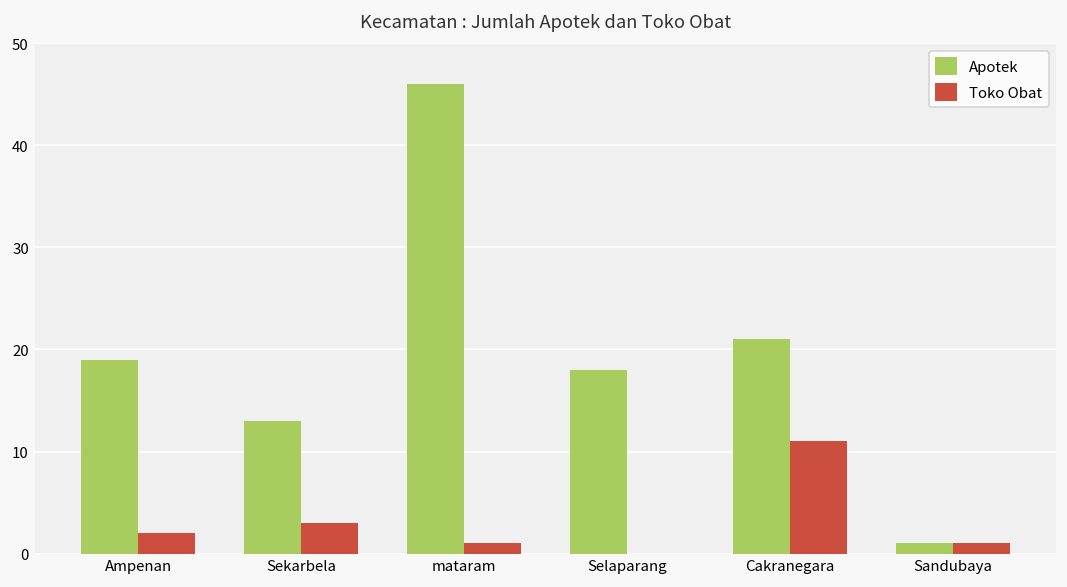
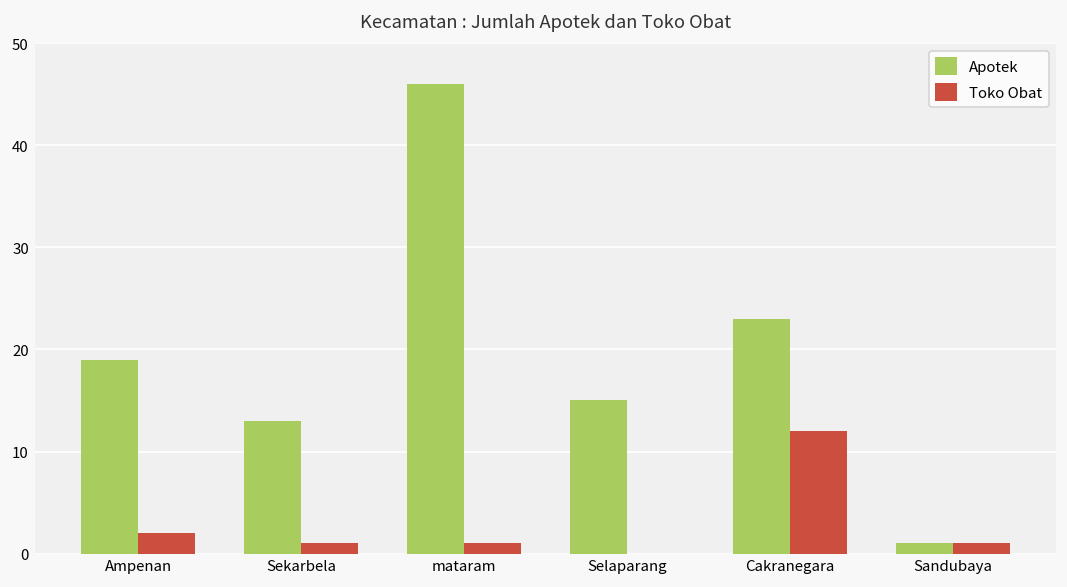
  {
    "Apotek": {
      "Ampenan": 19,
      "Sekarbela": 13,
      "mataram": 46,
-     "Selaparang": 18,
-     "Cakranegara": 21,
+     "Selaparang": 15,
+     "Cakranegara": 23,
      "Sandubaya": 1
    },
    "Toko Obat": {
      "Ampenan": 2,
-     "Sekarbela": 3,
+     "Sekarbela": 1,
      "mataram": 1,
      "Selaparang": 0,
-     "Cakranegara": 11,
+     "Cakranegara": 12,
      "Sandubaya": 1
    }
  }
